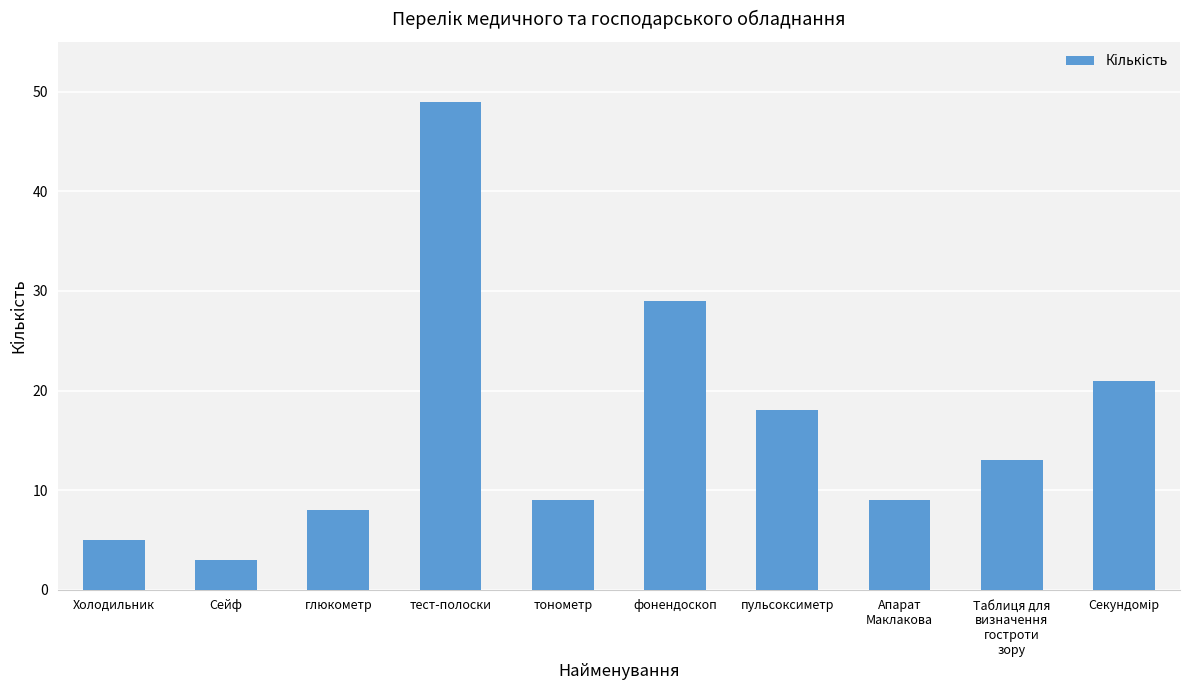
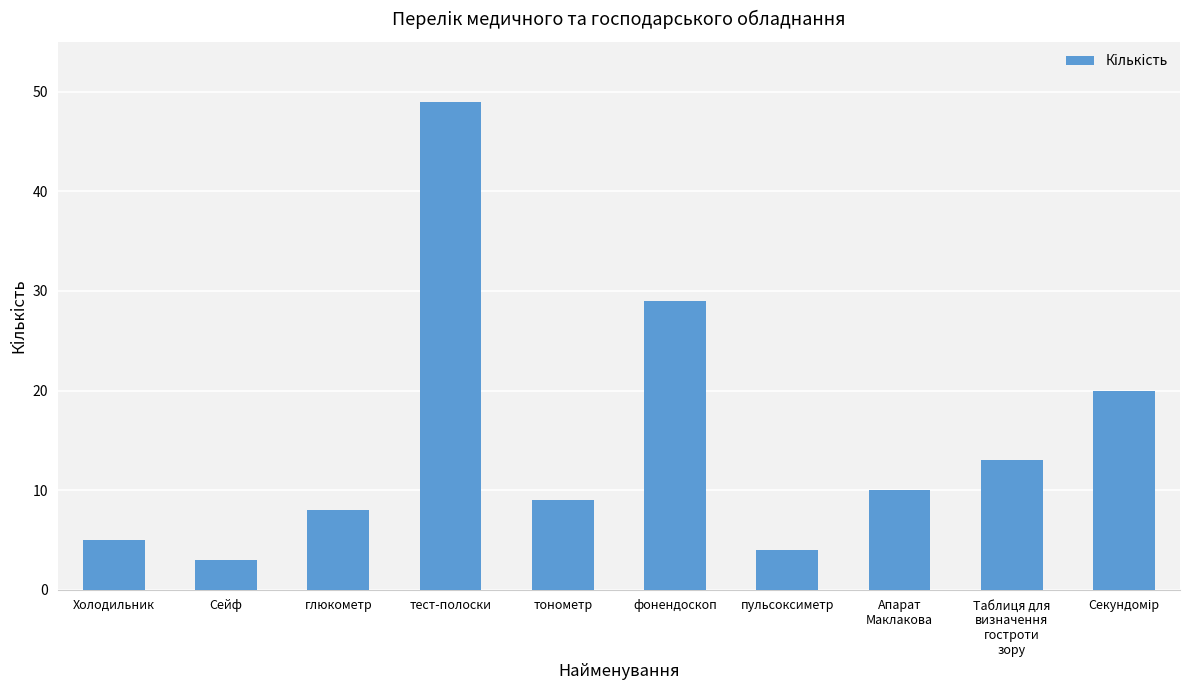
  {
    "Холодильник": 5,
    "Сейф": 3,
    "глюкометр": 8,
    "тест-полоски": 49,
    "тонометр": 9,
    "фонендоскоп": 29,
-   "пульсоксиметр": 18,
-   "Апарат Маклакова": 9,
+   "пульсоксиметр": 4,
+   "Апарат Маклакова": 10,
    "Таблиця для визначення гостроти зору": 13,
-   "Секундомір": 21
+   "Секундомір": 20
  }
